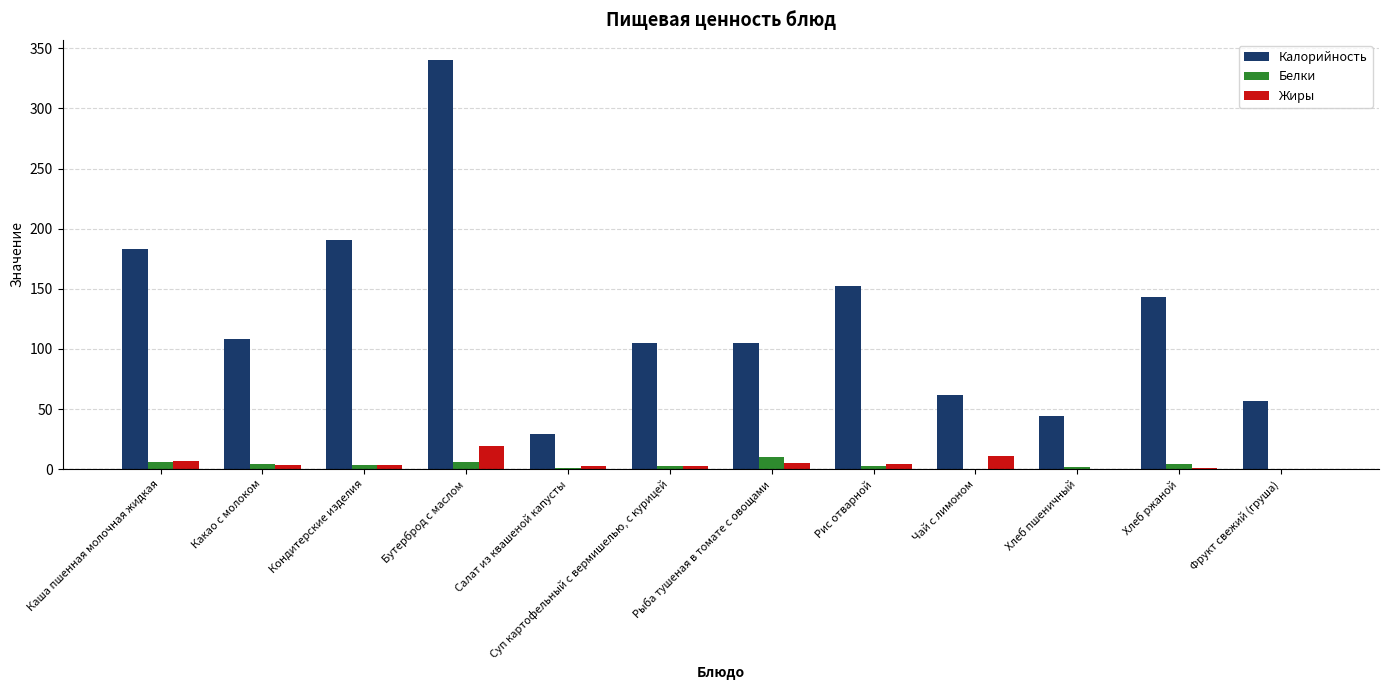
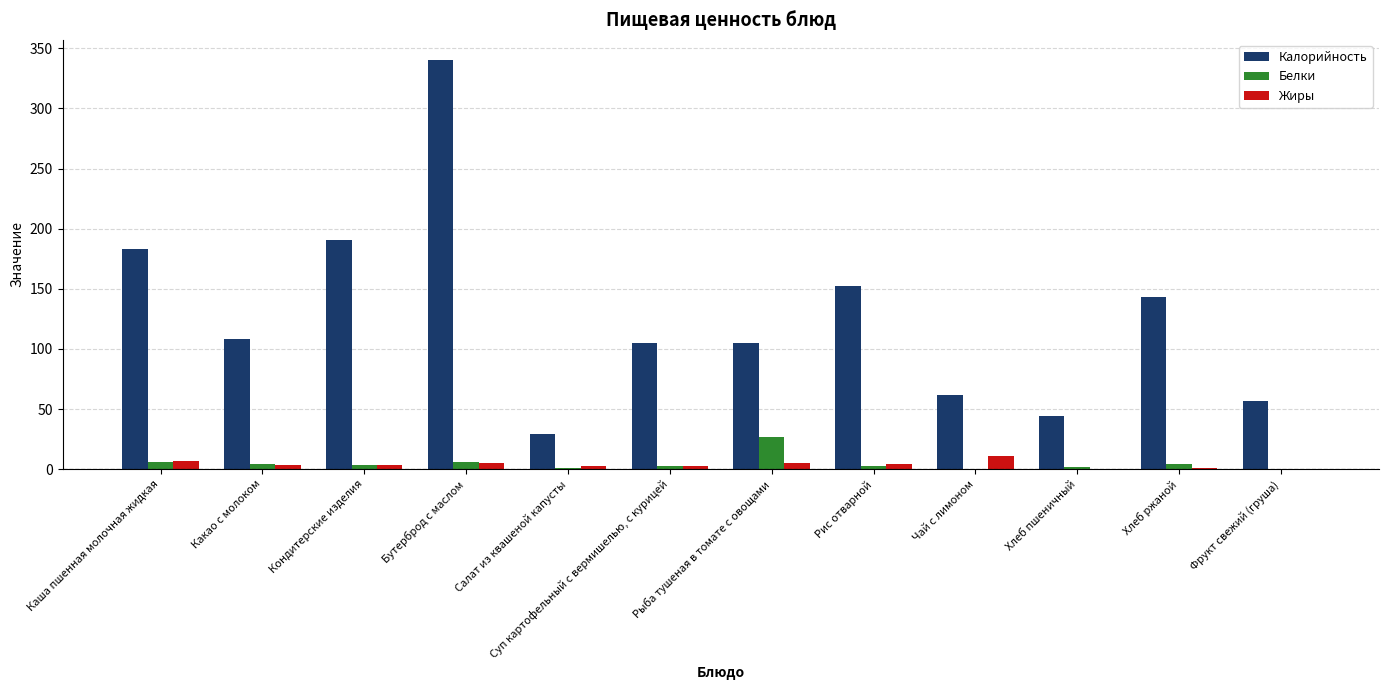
  {
    "Калорийность": {
      "Каша пшенная молочная жидкая": 183,
      "Какао с молоком": 108,
      "Кондитерские изделия": 190,
      "Бутерброд с маслом": 340,
      "Салат из квашеной капусты": 29,
      "Суп картофельный с вермишелью, с курицей": 105,
      "Рыба тушеная в томате с овощами": 105,
      "Рис отварной": 152,
      "Чай с лимоном": 62,
      "Хлеб пшеничный": 45,
      "Хлеб ржаной": 143,
      "Фрукт свежий (груша)": 56
    },
    "Белки": {
      "Каша пшенная молочная жидкая": 6,
      "Какао с молоком": 4,
      "Кондитерские изделия": 3,
      "Бутерброд с маслом": 6,
      "Суп картофельный с вермишелью, с курицей": 3,
-     "Рыба тушеная в томате с овощами": 10,
+     "Рыба тушеная в томате с овощами": 27,
      "Рис отварной": 3,
      "Хлеб ржаной": 4
    },
    "Жиры": {
      "Каша пшенная молочная жидкая": 7,
      "Какао с молоком": 4,
      "Кондитерские изделия": 4,
-     "Бутерброд с маслом": 19,
+     "Бутерброд с маслом": 5,
      "Салат из квашеной капусты": 3,
      "Суп картофельный с вермишелью, с курицей": 3,
      "Рыба тушеная в томате с овощами": 5,
      "Рис отварной": 4,
      "Чай с лимоном": 11
    }
  }
